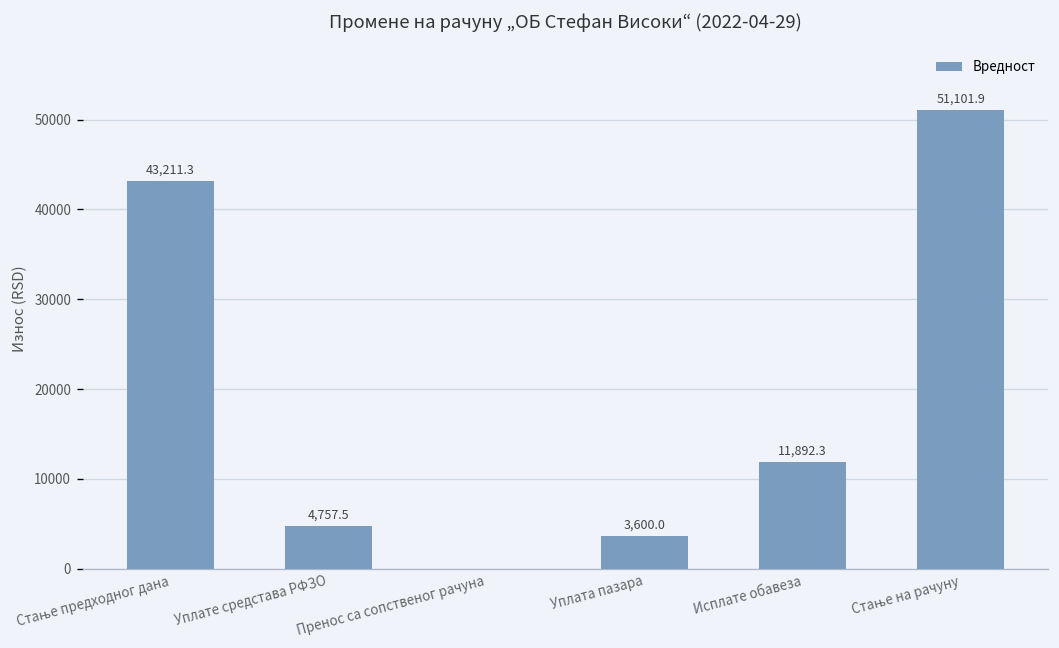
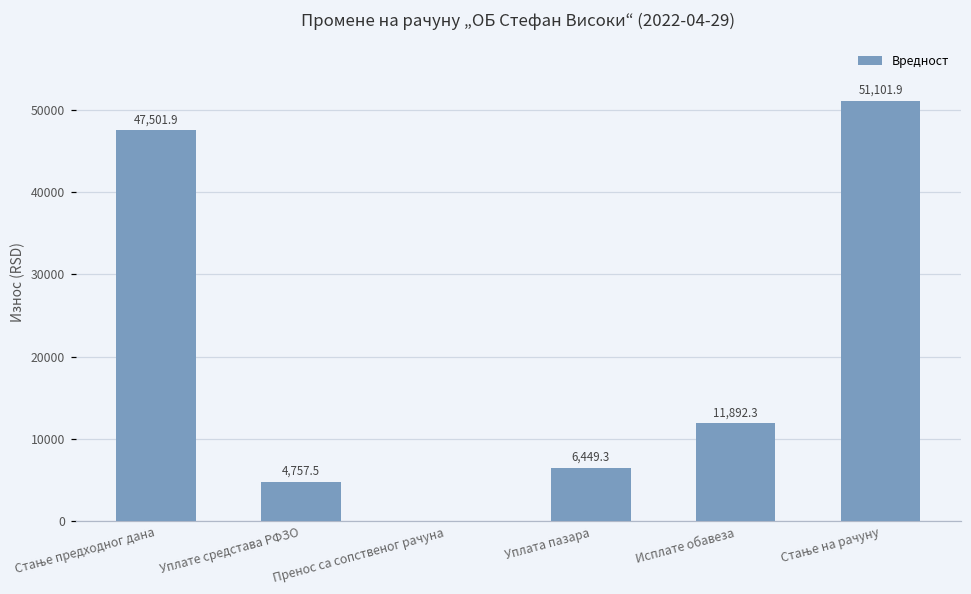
  {
-   "Стање предходног дана": "43,211.3",
+   "Стање предходног дана": "47,501.9",
    "Уплате средстава РФЗО": "4,757.5",
-   "Уплата пазара": "3,600.0",
+   "Уплата пазара": "6,449.3",
    "Исплате обавеза": "11,892.3",
    "Стање на рачуну": "51,101.9"
  }
